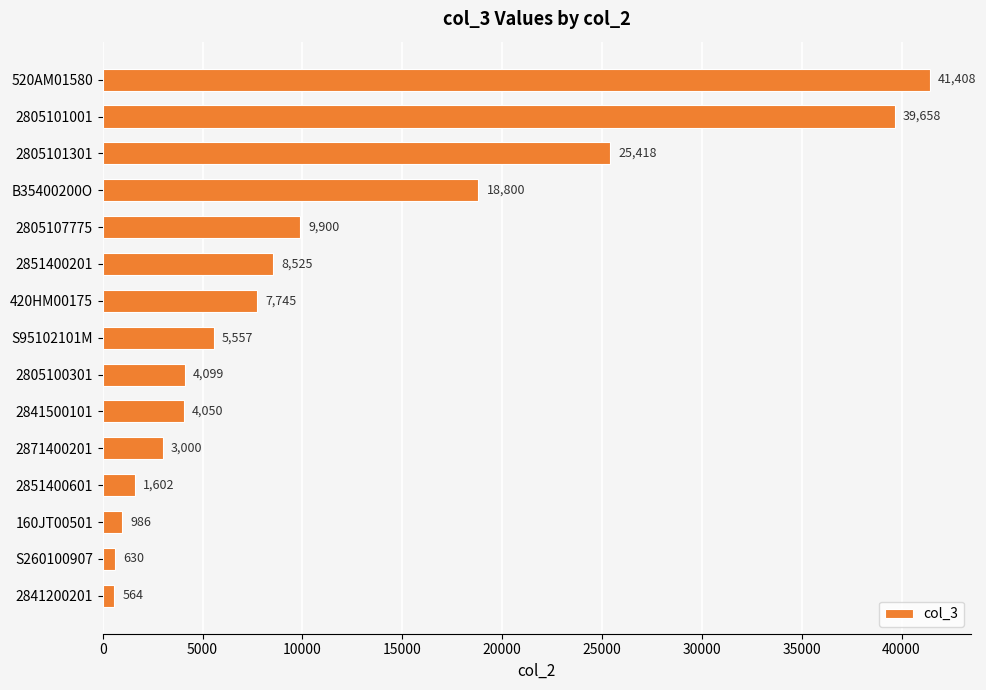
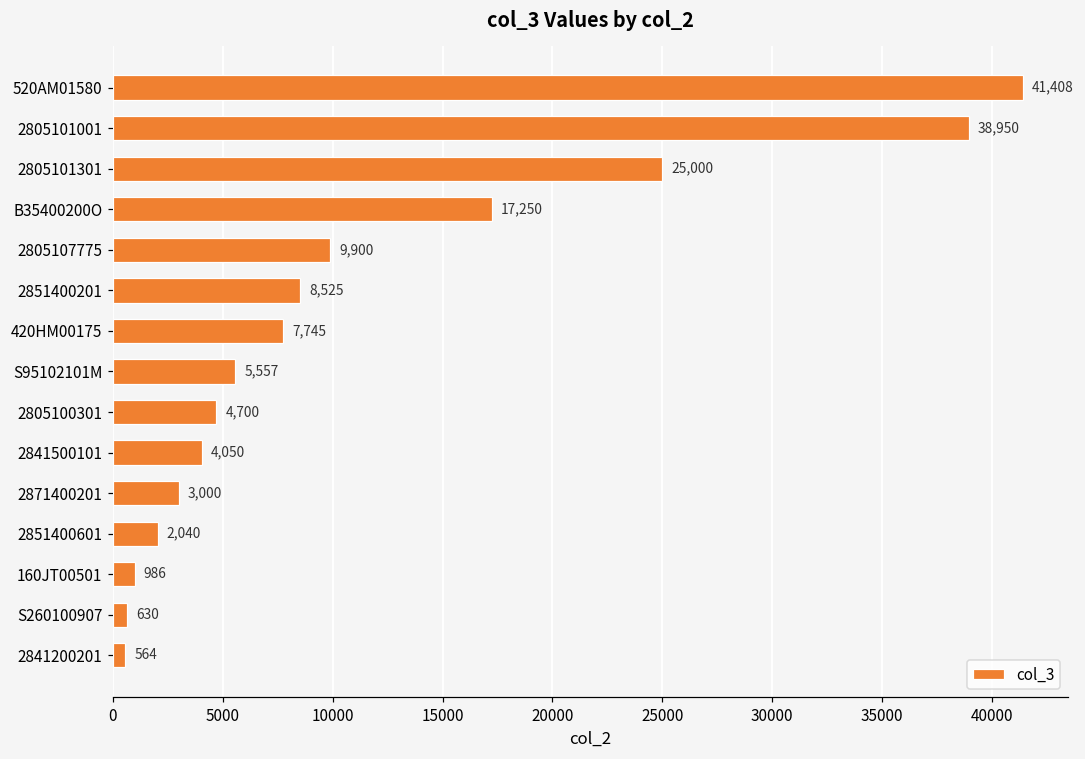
  {
    "520AM01580": "41,408",
-   "2805101001": "39,658",
-   "2805101301": "25,418",
-   "B35400200O": "18,800",
+   "2805101001": "38,950",
+   "2805101301": "25,000",
+   "B35400200O": "17,250",
    "2805107775": "9,900",
    "2851400201": "8,525",
    "420HM00175": "7,745",
    "S95102101M": "5,557",
-   "2805100301": "4,099",
+   "2805100301": "4,700",
    "2841500101": "4,050",
    "2871400201": "3,000",
-   "2851400601": "1,602",
+   "2851400601": "2,040",
    "160JT00501": "986",
    "S260100907": "630",
    "2841200201": "564"
  }
